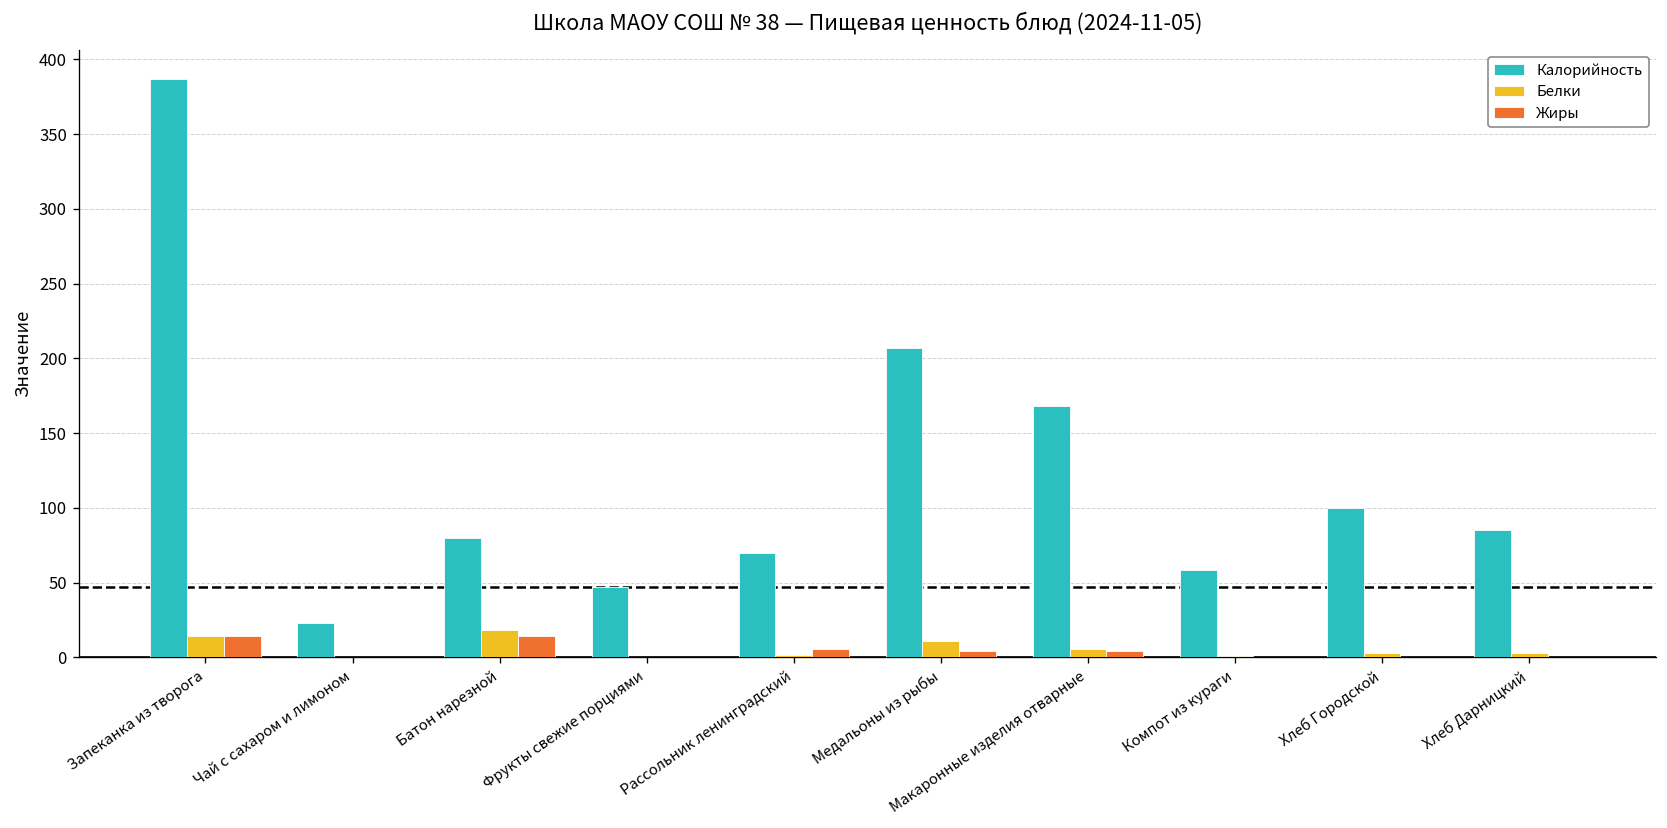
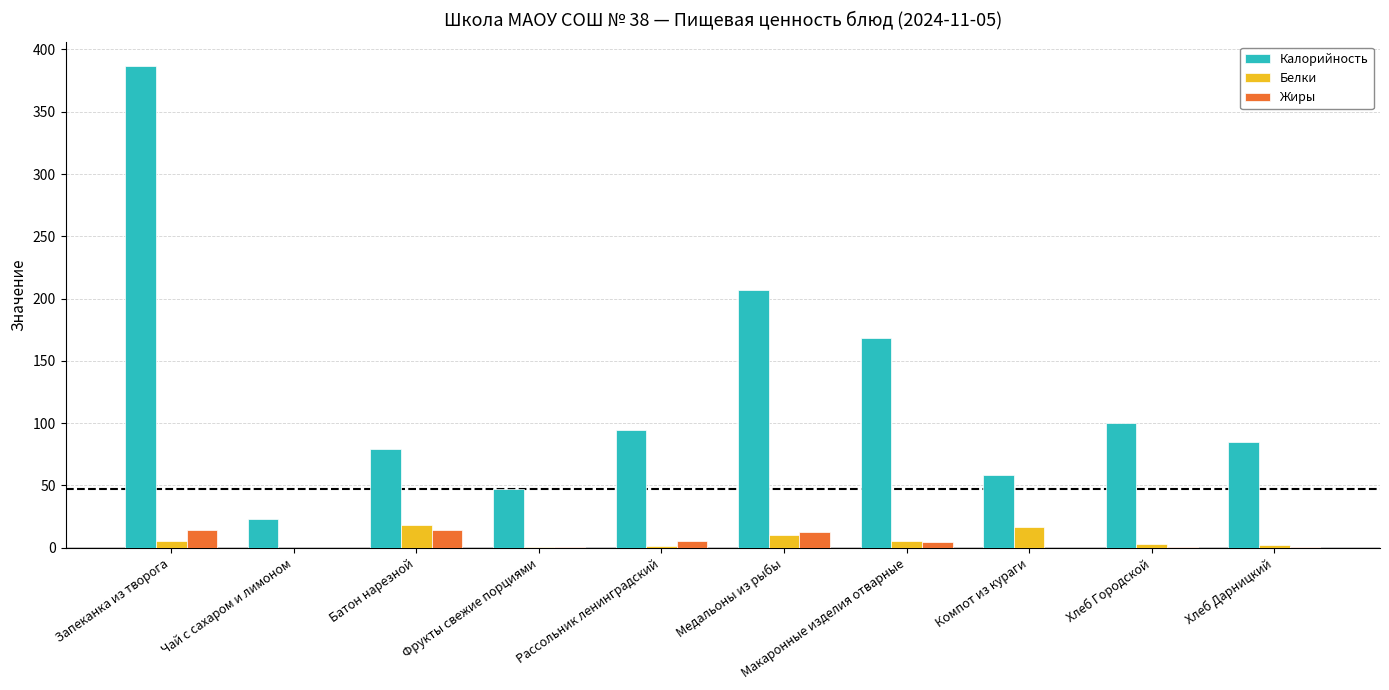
  {
    "Калорийность": {
      "Запеканка из творога": 387,
      "Чай с сахаром и лимоном": 23,
      "Батон нарезной": 80,
      "Фрукты свежие порциями": 47,
-     "Рассольник ленинградский": 70,
+     "Рассольник ленинградский": 95,
      "Медальоны из рыбы": 207,
      "Макаронные изделия отварные": 168,
      "Компот из кураги": 59,
      "Хлеб Городской": 100,
      "Хлеб Дарницкий": 85
    },
    "Белки": {
-     "Запеканка из творога": 15,
+     "Запеканка из творога": 6,
      "Батон нарезной": 18,
      "Медальоны из рыбы": 11,
      "Макаронные изделия отварные": 6,
-     "Компот из кураги": 1,
+     "Компот из кураги": 17,
      "Хлеб Городской": 3,
      "Хлеб Дарницкий": 3
    },
    "Жиры": {
      "Запеканка из творога": 15,
      "Батон нарезной": 14,
      "Рассольник ленинградский": 5,
-     "Медальоны из рыбы": 4,
+     "Медальоны из рыбы": 13,
      "Макаронные изделия отварные": 5
    }
  }
